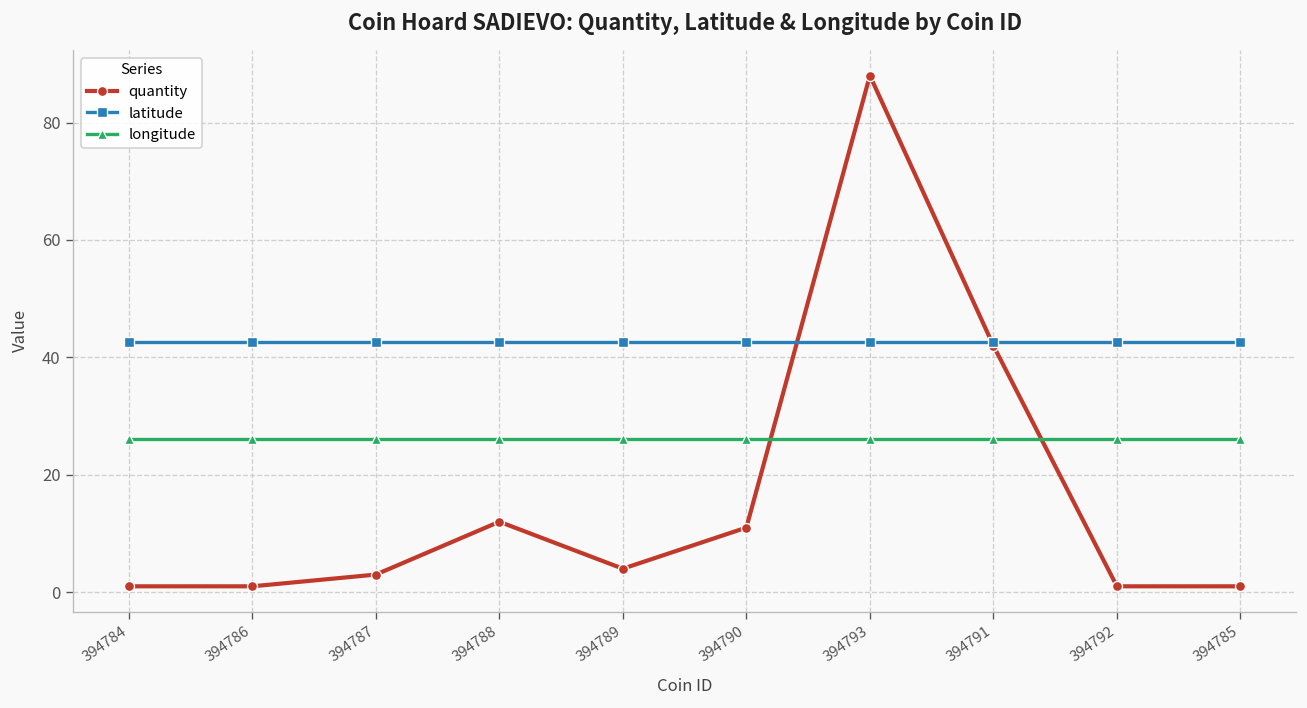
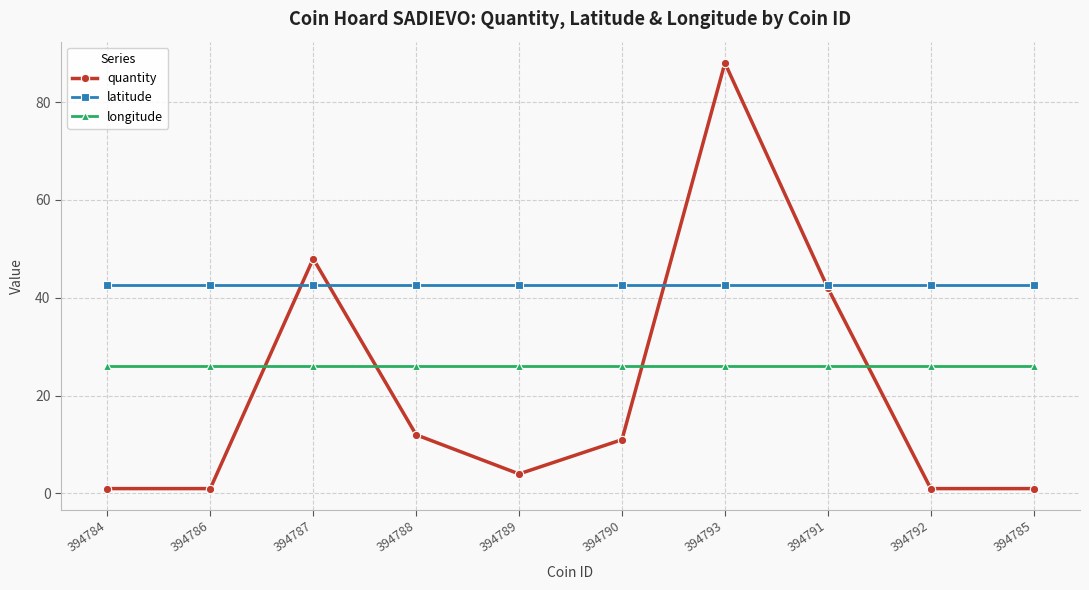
  {
    "quantity": {
      "394784": 1,
      "394786": 1,
-     "394787": 3,
+     "394787": 48,
      "394788": 12,
      "394789": 4,
      "394790": 11,
      "394793": 88,
      "394791": 42,
      "394792": 1,
      "394785": 1
    },
    "latitude": {
      "394784": 43,
      "394786": 43,
      "394787": 43,
      "394788": 43,
      "394789": 43,
      "394790": 43,
      "394793": 43,
      "394791": 43,
      "394792": 43,
      "394785": 43
    },
    "longitude": {
      "394784": 26,
      "394786": 26,
      "394787": 26,
      "394788": 26,
      "394789": 26,
      "394790": 26,
      "394793": 26,
      "394791": 26,
      "394792": 26,
      "394785": 26
    }
  }
